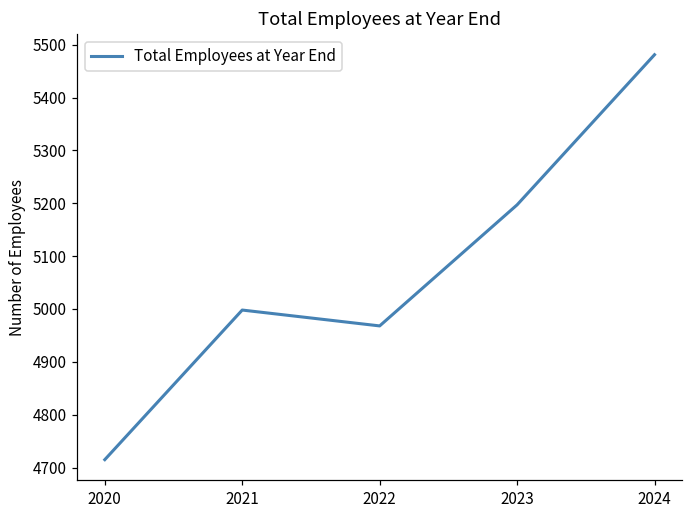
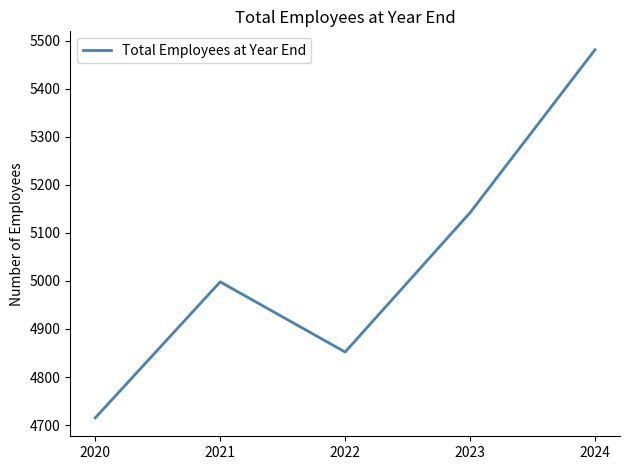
  {
    "2020": 4720,
    "2021": 5000,
-   "2022": 4970,
-   "2023": 5200,
+   "2022": 4850,
+   "2023": 5140,
    "2024": 5480
  }
